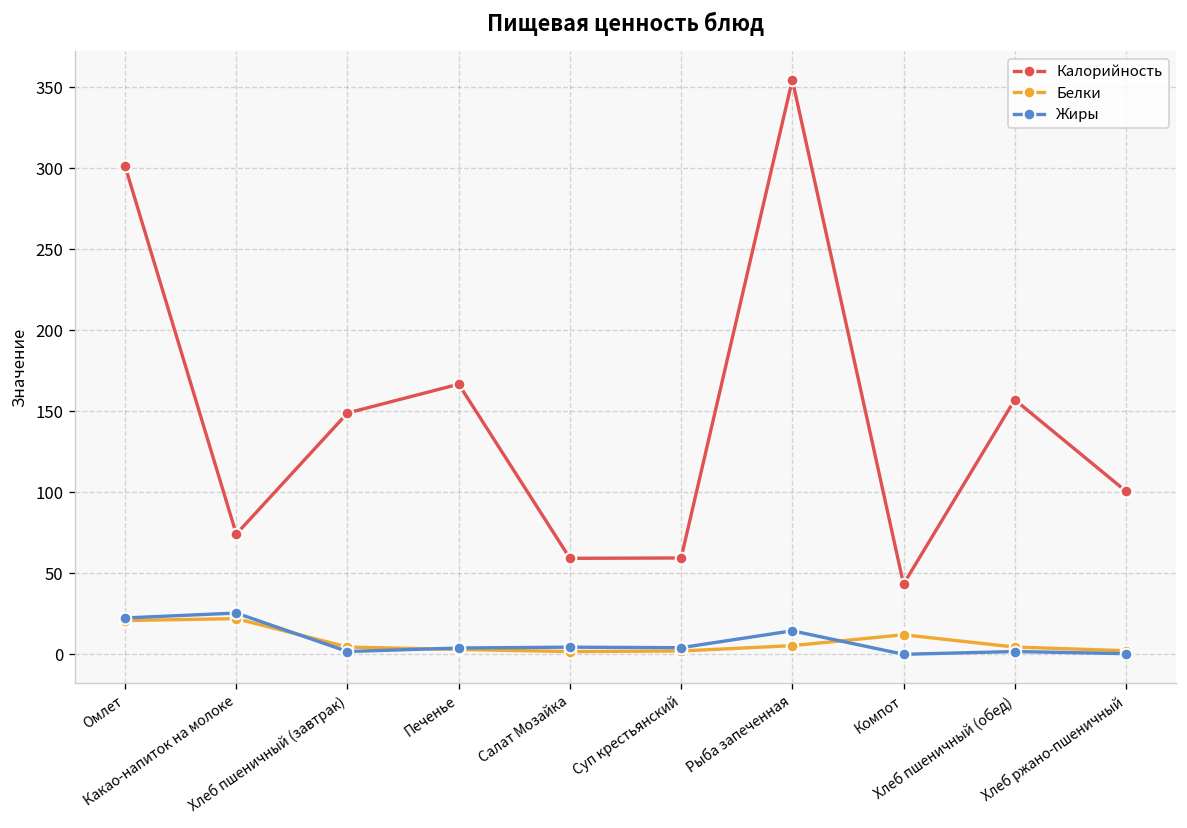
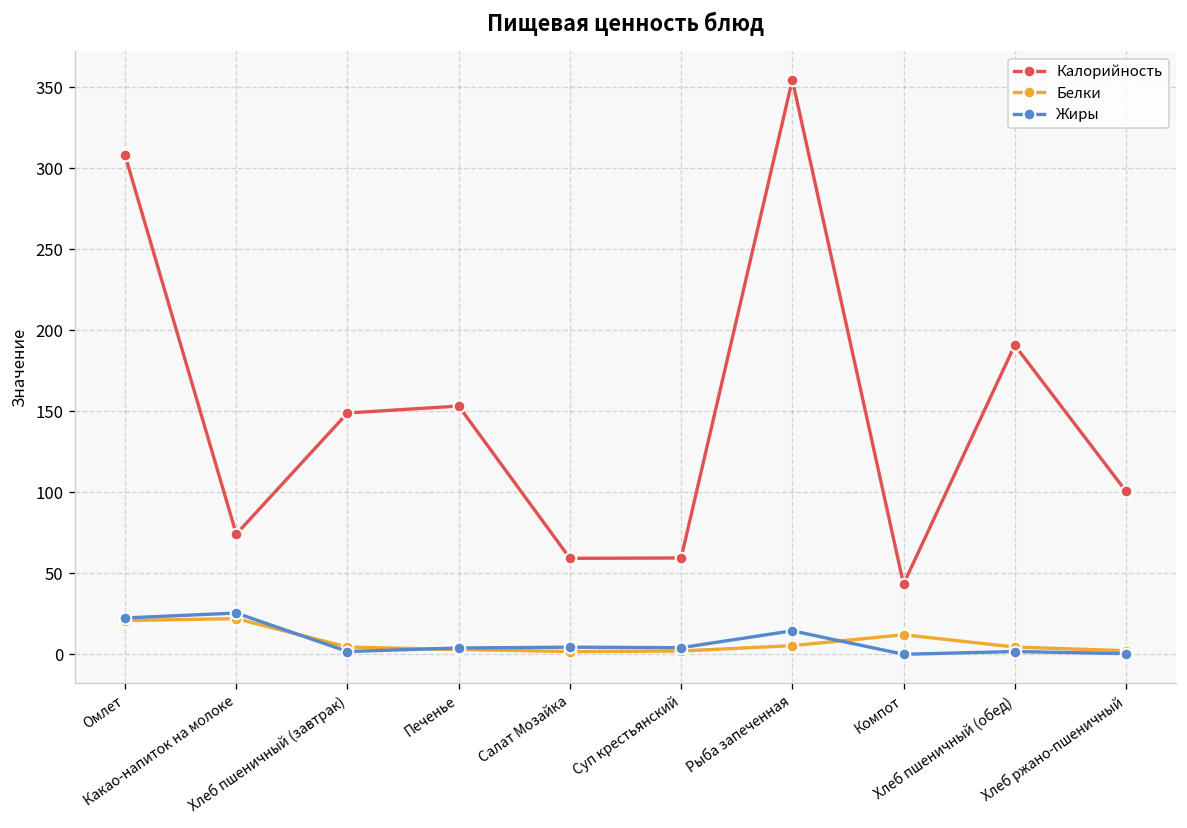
  {
    "Калорийность": {
-     "Омлет": 301,
+     "Омлет": 308,
      "Какао-напиток на молоке": 74,
      "Хлеб пшеничный (завтрак)": 149,
-     "Печенье": 167,
+     "Печенье": 153,
      "Салат Мозайка": 59,
      "Суп крестьянский": 60,
      "Рыба запеченная": 355,
      "Компот": 43,
-     "Хлеб пшеничный (обед)": 157,
+     "Хлеб пшеничный (обед)": 191,
      "Хлеб ржано-пшеничный": 101
    },
    "Белки": {
      "Какао-напиток на молоке": 22,
      "Хлеб пшеничный (завтрак)": 5,
      "Салат Мозайка": 2,
      "Суп крестьянский": 2,
      "Рыба запеченная": 5,
      "Компот": 12,
      "Хлеб пшеничный (обед)": 5
    },
    "Жиры": {
      "Какао-напиток на молоке": 26,
      "Хлеб пшеничный (завтрак)": 2,
      "Салат Мозайка": 4,
      "Суп крестьянский": 4,
      "Рыба запеченная": 15,
      "Компот": 0,
      "Хлеб пшеничный (обед)": 2
    }
  }
